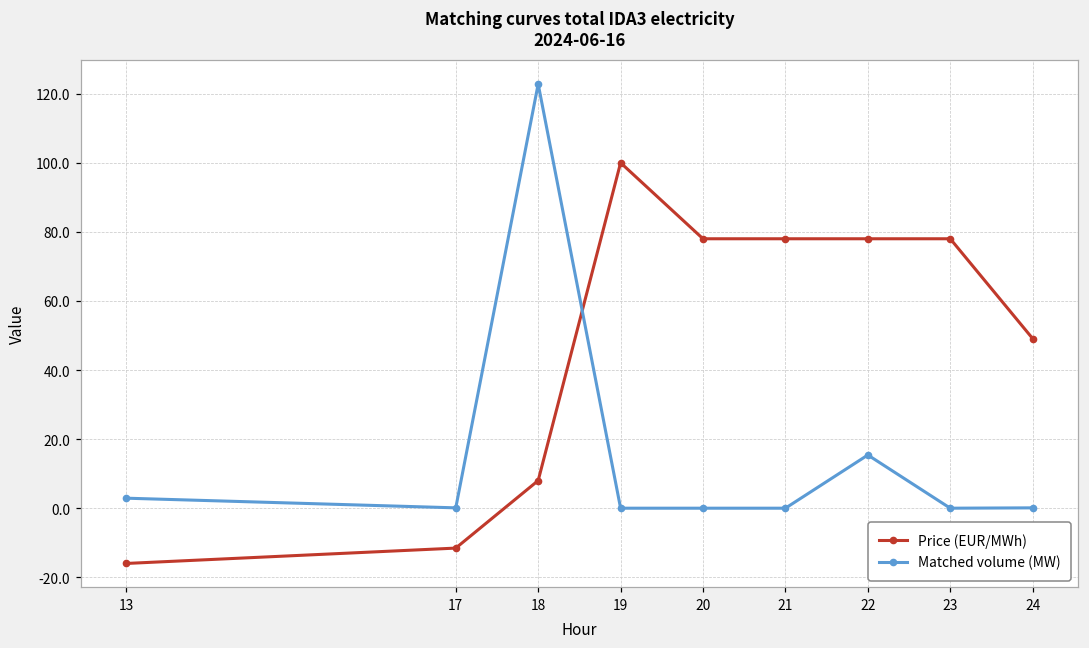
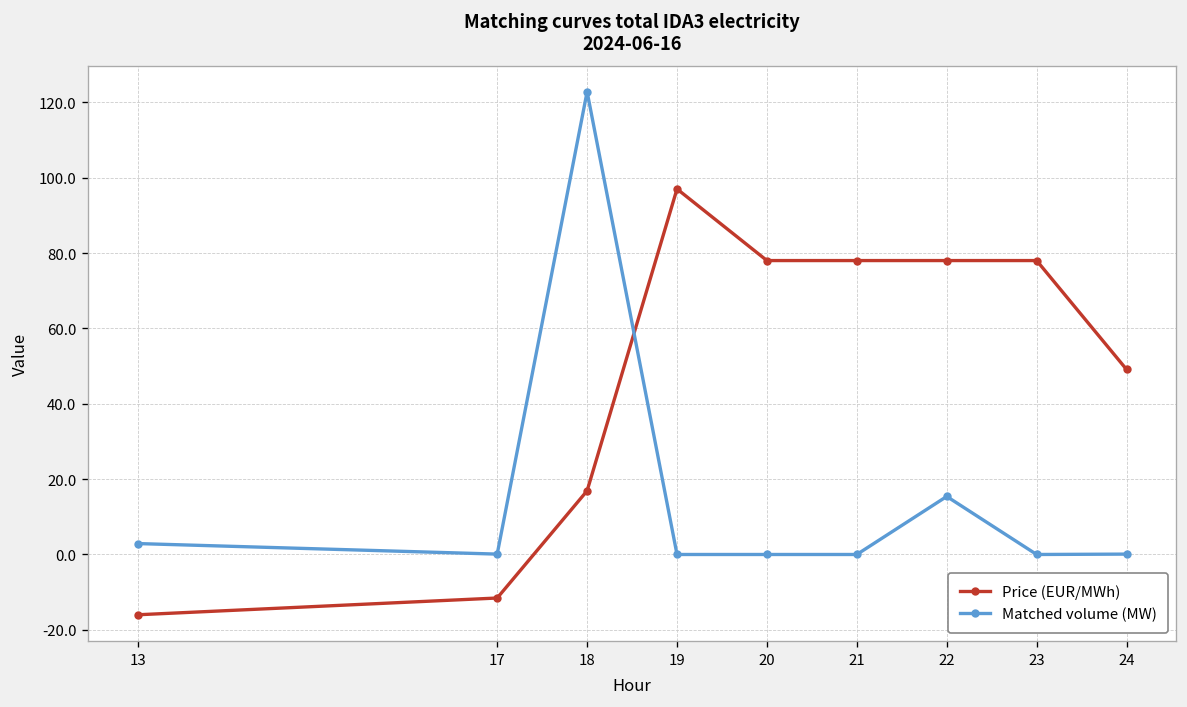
  {
    "Price (EUR/MWh)": {
      "13": -16,
      "17": -12,
-     "18": 8,
-     "19": 100,
+     "18": 17,
+     "19": 97,
      "20": 78,
      "21": 78,
      "22": 78,
      "23": 78,
      "24": 49
    },
    "Matched volume (MW)": {
      "13": 3,
      "17": 0,
      "18": 123,
      "19": 0,
      "20": 0,
      "21": 0,
      "22": 15,
      "23": 0,
      "24": 0
    }
  }
